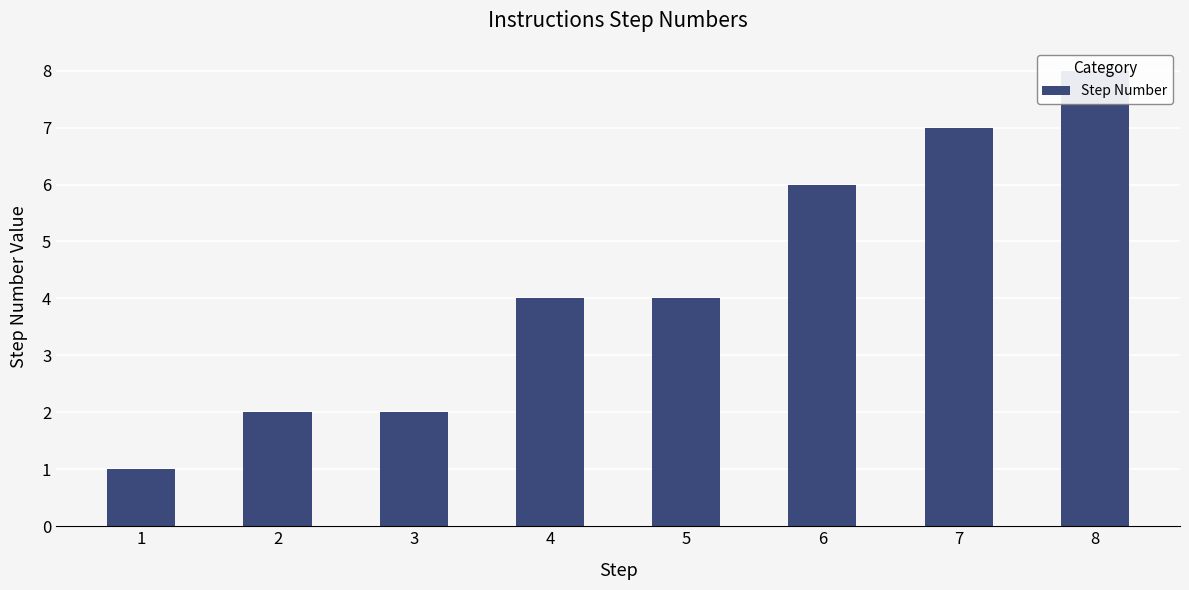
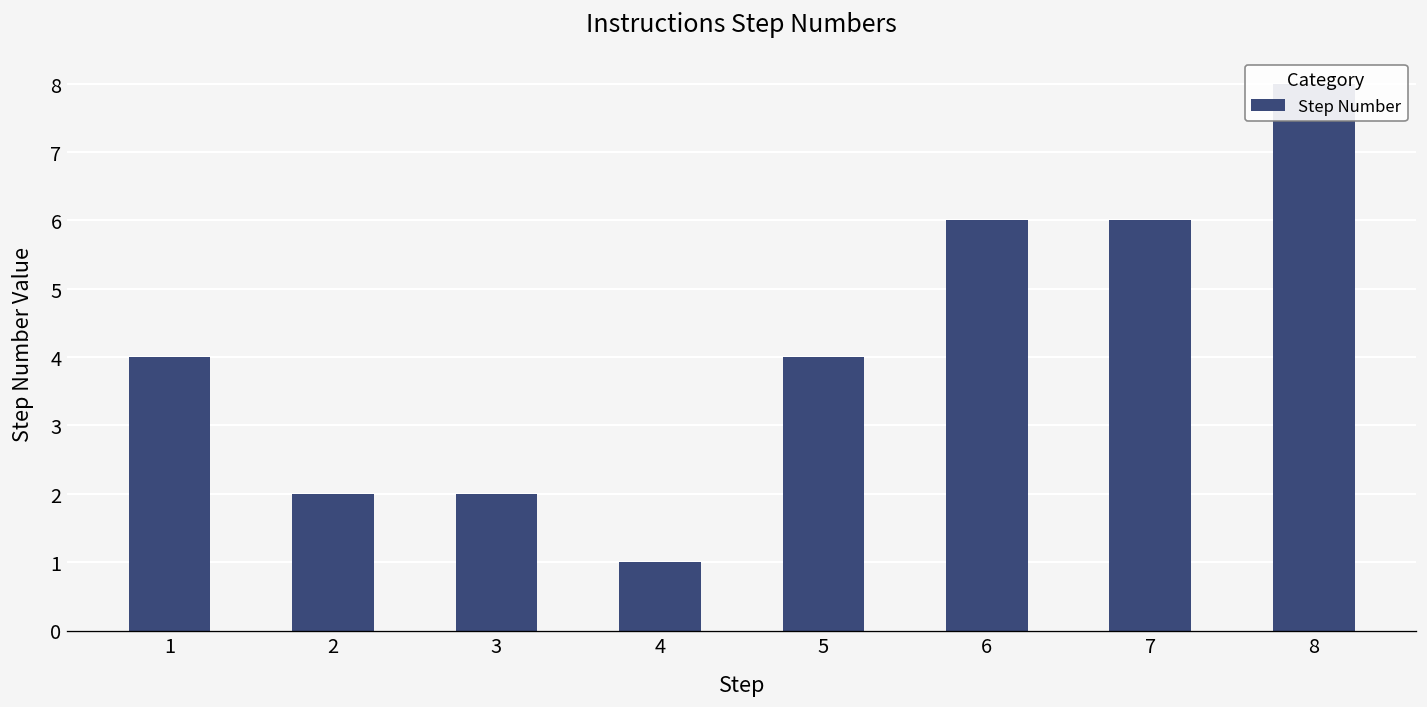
  {
-   "1": 1,
+   "1": 4,
    "2": 2,
    "3": 2,
-   "4": 4,
+   "4": 1,
    "5": 4,
    "6": 6,
-   "7": 7
+   "7": 6
  }
